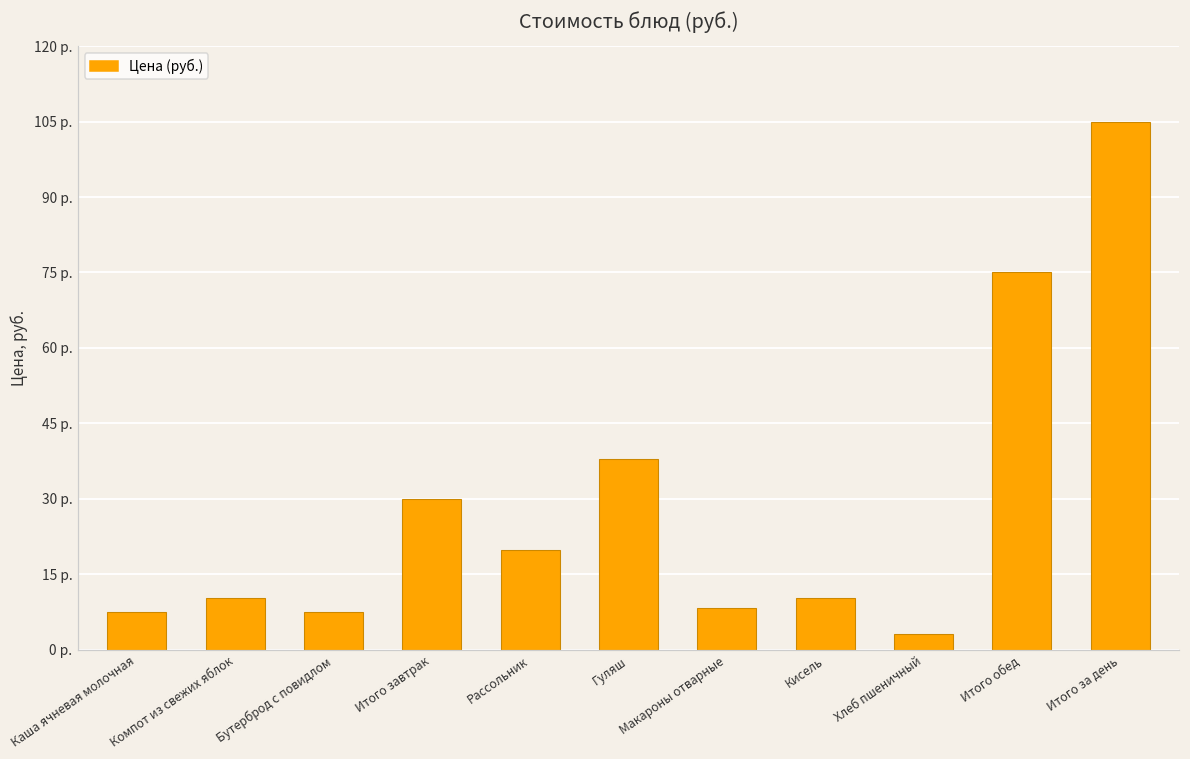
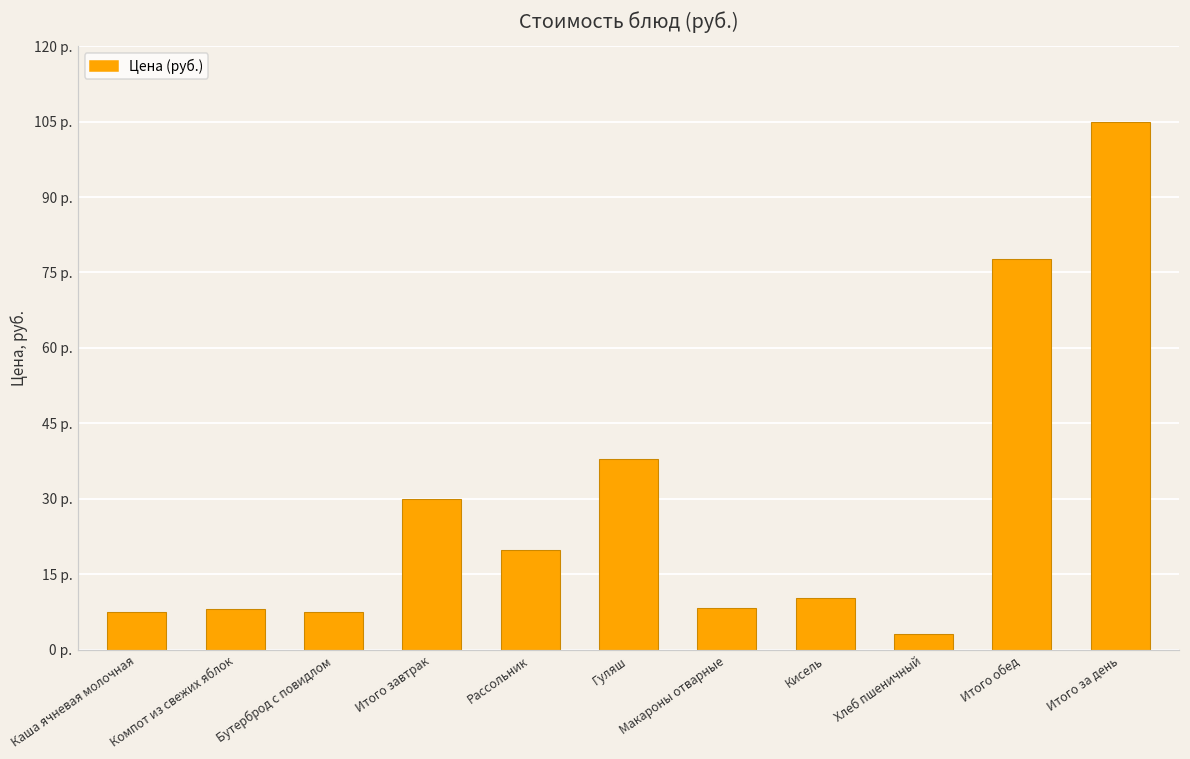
  {
    "Каша ячневая молочная": "8 р.",
-   "Компот из свежих яблок": "10 р.",
+   "Компот из свежих яблок": "8 р.",
    "Бутерброд с повидлом": "8 р.",
    "Итого завтрак": "30 р.",
    "Рассольник": "20 р.",
    "Гуляш": "38 р.",
    "Макароны отварные": "8 р.",
    "Кисель": "10 р.",
    "Хлеб пшеничный": "3 р.",
-   "Итого обед": "75 р.",
+   "Итого обед": "78 р.",
    "Итого за день": "105 р."
  }
